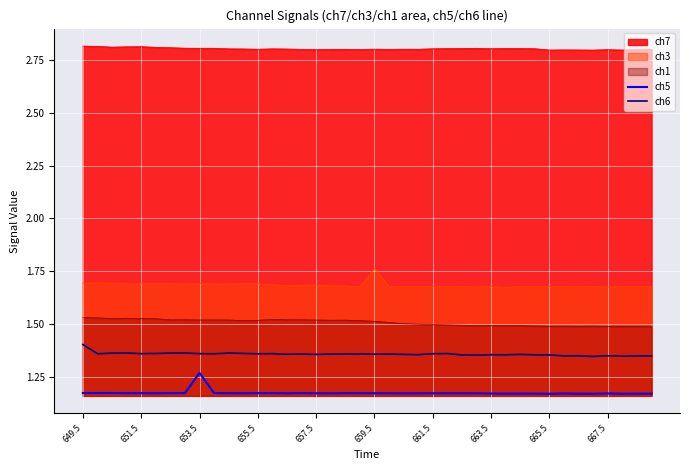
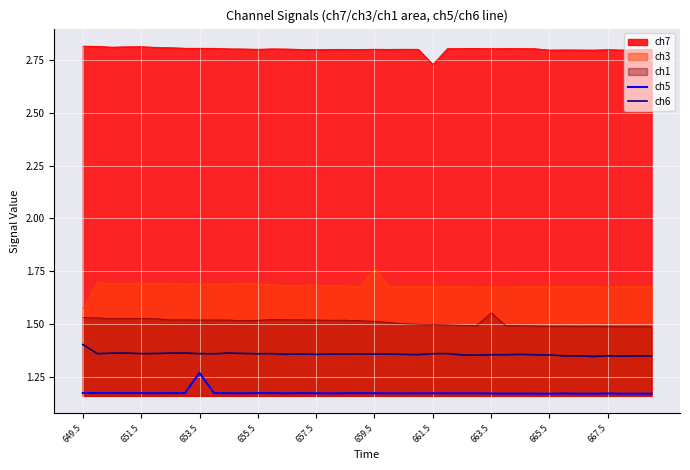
  {
    "ch7": {
      "649.5": 2.81,
      "651.5": 2.81,
      "653.5": 2.80,
      "655.5": 2.80,
      "657.5": 2.80,
      "659.5": 2.80,
-     "661.5": 2.80,
+     "661.5": 2.73,
      "663.5": 2.80,
      "665.5": 2.80,
      "667.5": 2.80
    },
    "ch3": {
-     "649.5": 1.69,
+     "649.5": 1.57,
      "651.5": 1.69,
      "653.5": 1.69,
      "655.5": 1.69,
      "657.5": 1.69,
      "659.5": 1.76,
      "661.5": 1.68,
      "663.5": 1.68,
      "665.5": 1.68,
      "667.5": 1.68
    },
    "ch1": {
      "649.5": 1.53,
      "651.5": 1.53,
      "653.5": 1.52,
      "655.5": 1.52,
      "657.5": 1.52,
      "659.5": 1.51,
      "661.5": 1.50,
-     "663.5": 1.49,
+     "663.5": 1.55,
      "665.5": 1.49,
      "667.5": 1.49
    },
    "ch5": {
      "649.5": 1.17,
      "651.5": 1.17,
      "653.5": 1.27,
      "655.5": 1.17,
      "657.5": 1.17,
      "659.5": 1.17,
      "661.5": 1.17,
      "663.5": 1.17,
      "665.5": 1.17,
      "667.5": 1.17
    },
    "ch6": {
      "649.5": 1.40,
      "651.5": 1.36,
      "653.5": 1.36,
      "655.5": 1.36,
      "657.5": 1.36,
      "659.5": 1.36,
      "661.5": 1.36,
      "663.5": 1.36,
      "665.5": 1.35,
      "667.5": 1.35
    }
  }
